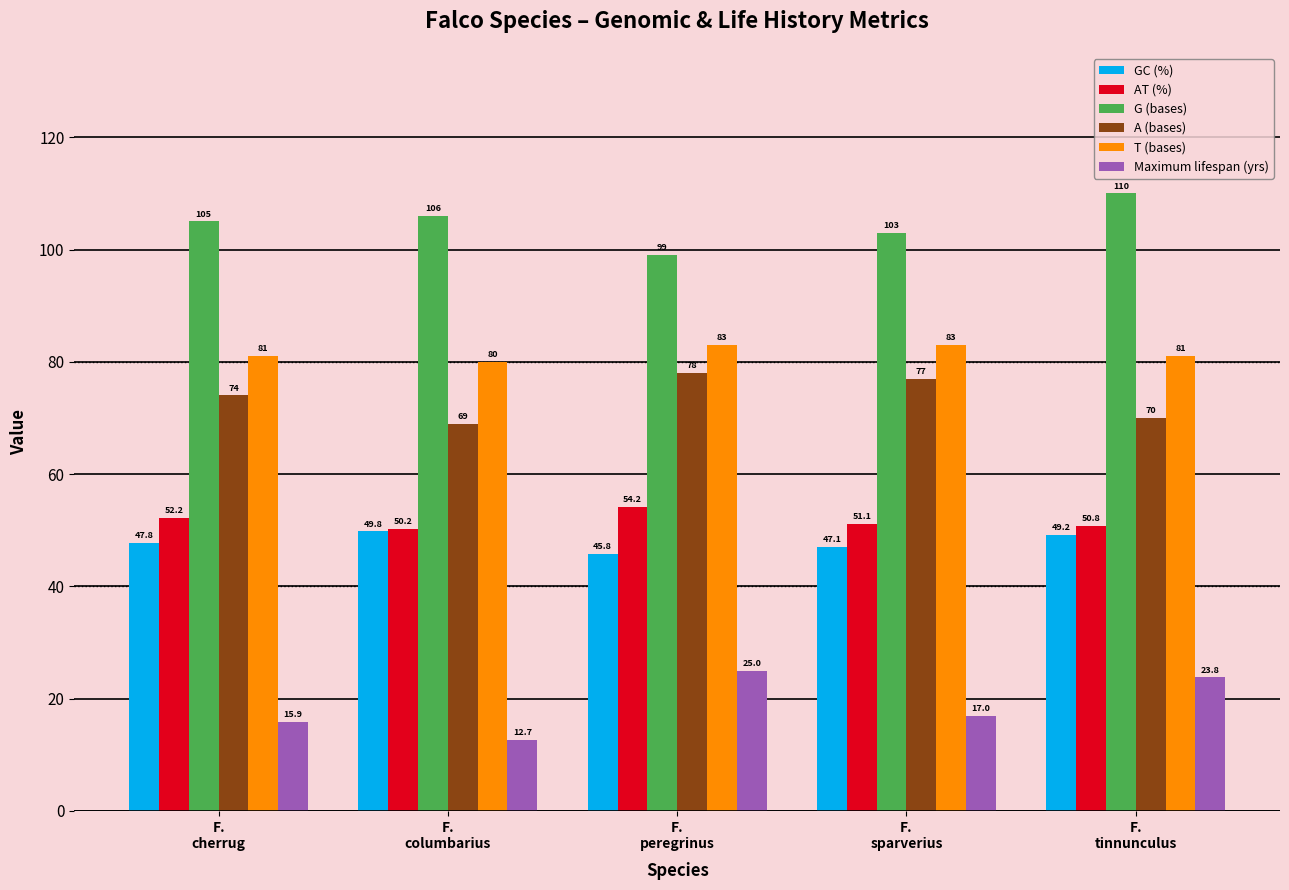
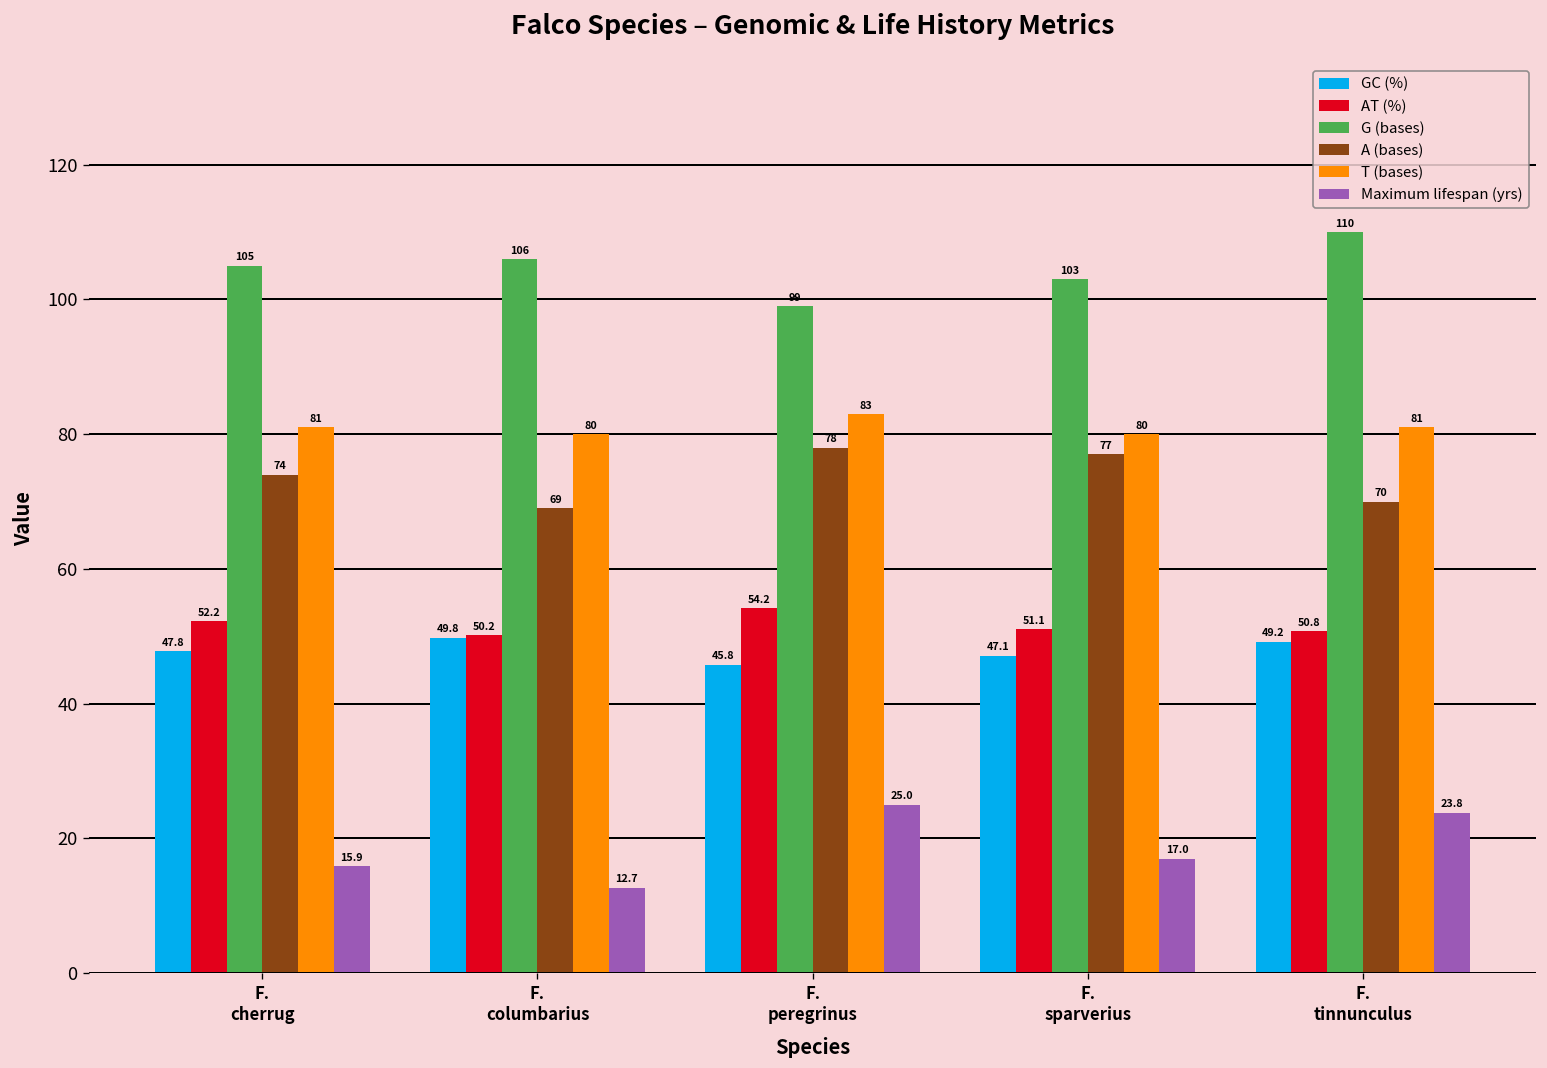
  {
    "GC (%)": {
      "F. cherrug": 47.8,
      "F. columbarius": 49.8,
      "F. peregrinus": 45.8,
      "F. sparverius": 47.1,
      "F. tinnunculus": 49.2
    },
    "AT (%)": {
      "F. cherrug": 52.2,
      "F. columbarius": 50.2,
      "F. peregrinus": 54.2,
      "F. sparverius": 51.1,
      "F. tinnunculus": 50.8
    },
    "G (bases)": {
      "F. cherrug": 105,
      "F. columbarius": 106,
      "F. peregrinus": 99,
      "F. sparverius": 103,
      "F. tinnunculus": 110
    },
    "A (bases)": {
      "F. cherrug": 74,
      "F. columbarius": 69,
      "F. peregrinus": 78,
      "F. sparverius": 77,
      "F. tinnunculus": 70
    },
    "T (bases)": {
      "F. cherrug": 81,
      "F. columbarius": 80,
      "F. peregrinus": 83,
-     "F. sparverius": 83,
+     "F. sparverius": 80,
      "F. tinnunculus": 81
    },
    "Maximum lifespan (yrs)": {
      "F. cherrug": 15.9,
      "F. columbarius": 12.7,
      "F. peregrinus": 25.0,
      "F. sparverius": 17.0,
      "F. tinnunculus": 23.8
    }
  }
